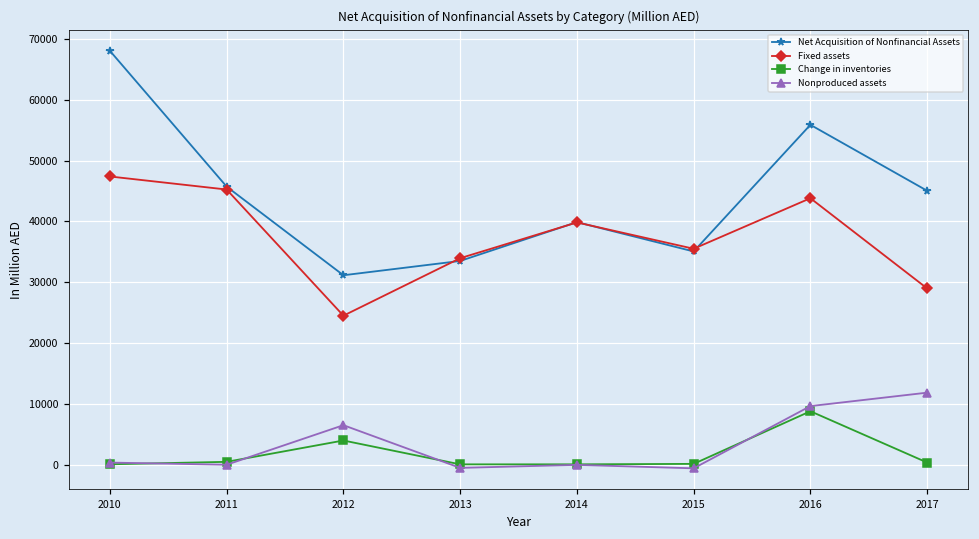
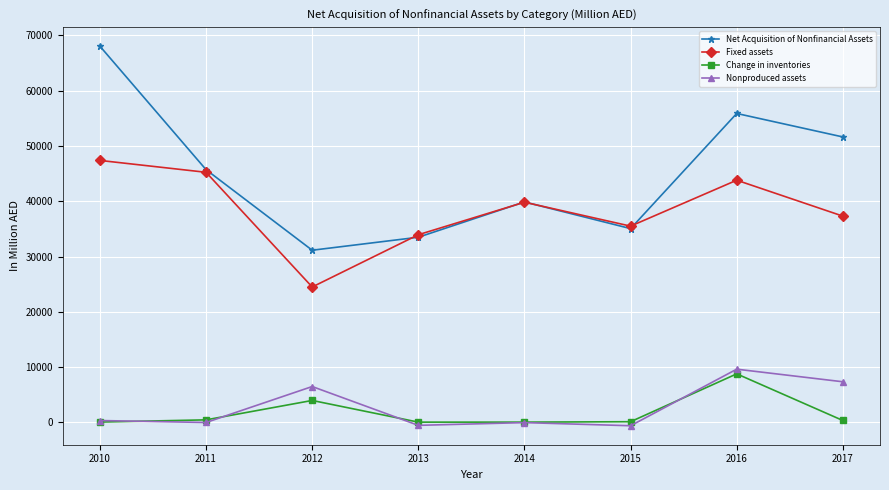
  {
    "Net Acquisition of Nonfinancial Assets": {
      "2010": 68000,
      "2011": 46000,
      "2012": 31000,
      "2016": 56000,
-     "2017": 45000
+     "2017": 52000
    },
    "Fixed assets": {
      "2010": 47000,
      "2011": 45000,
      "2012": 25000,
      "2016": 44000,
-     "2017": 29000
+     "2017": 37000
    },
    "Change in inventories": {
      "2011": 0,
      "2012": 4000,
      "2013": 0,
      "2015": 0,
      "2016": 9000,
      "2017": 0
    },
    "Nonproduced assets": {
      "2011": 0,
      "2012": 7000,
      "2013": -1000,
      "2015": -1000,
      "2016": 10000,
-     "2017": 12000
+     "2017": 7000
    }
  }
